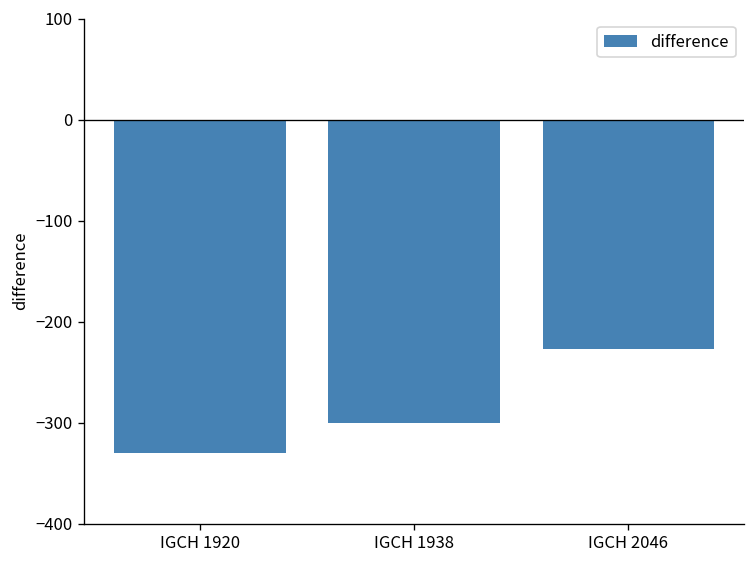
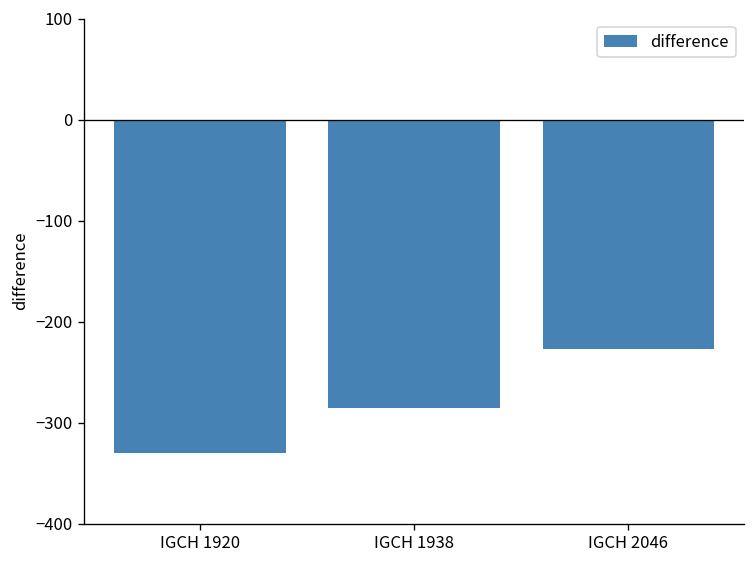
  {
    "IGCH 1920": -330,
-   "IGCH 1938": -300,
+   "IGCH 1938": -290,
    "IGCH 2046": -230
  }
